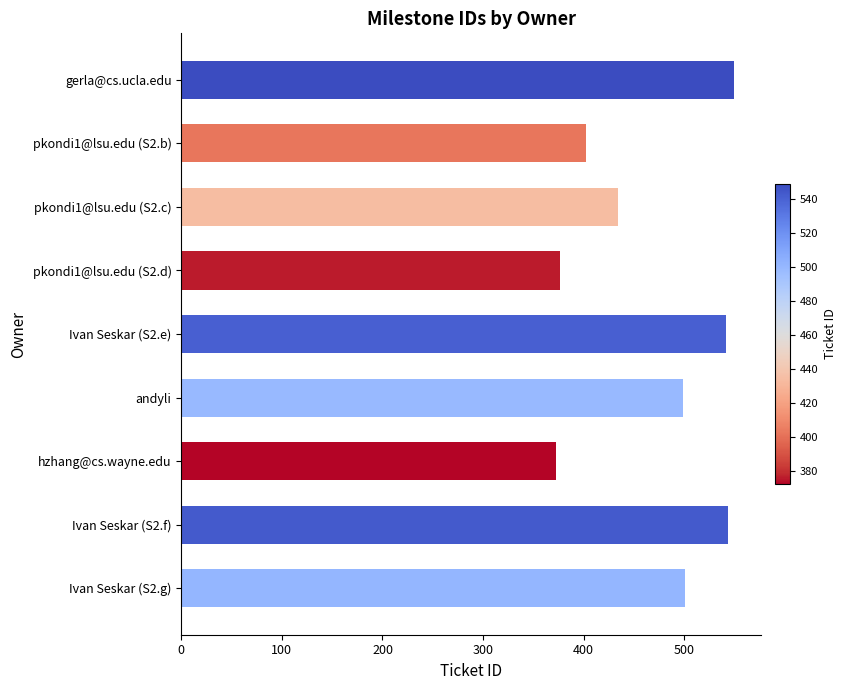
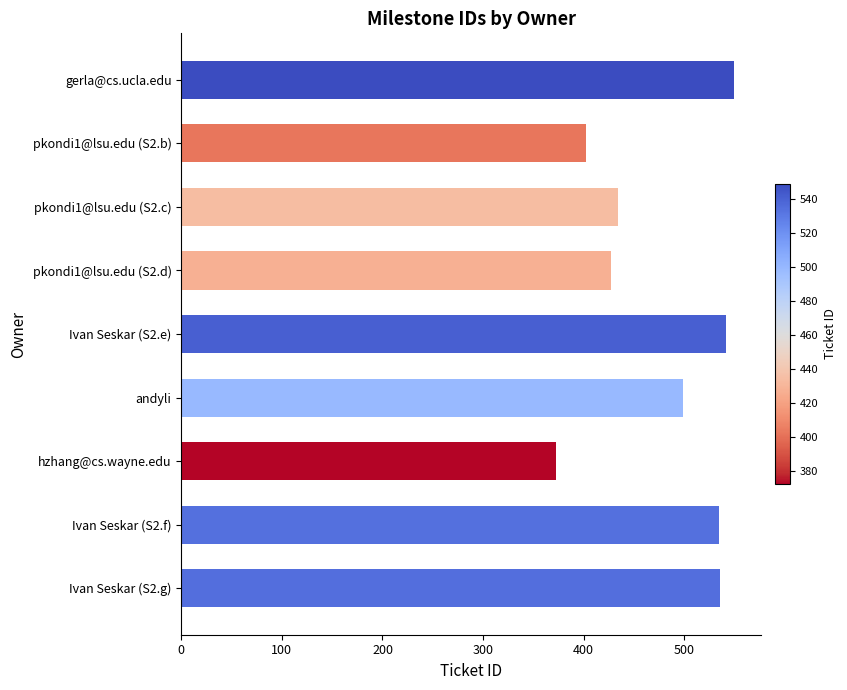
  {
    "gerla@cs.ucla.edu": 549,
    "pkondi1@lsu.edu (S2.b)": 402,
    "pkondi1@lsu.edu (S2.c)": 434,
-   "pkondi1@lsu.edu (S2.d)": 376,
+   "pkondi1@lsu.edu (S2.d)": 427,
    "Ivan Seskar (S2.e)": 541,
    "andyli": 499,
    "hzhang@cs.wayne.edu": 372,
-   "Ivan Seskar (S2.f)": 543,
-   "Ivan Seskar (S2.g)": 501
+   "Ivan Seskar (S2.f)": 534,
+   "Ivan Seskar (S2.g)": 535
  }
